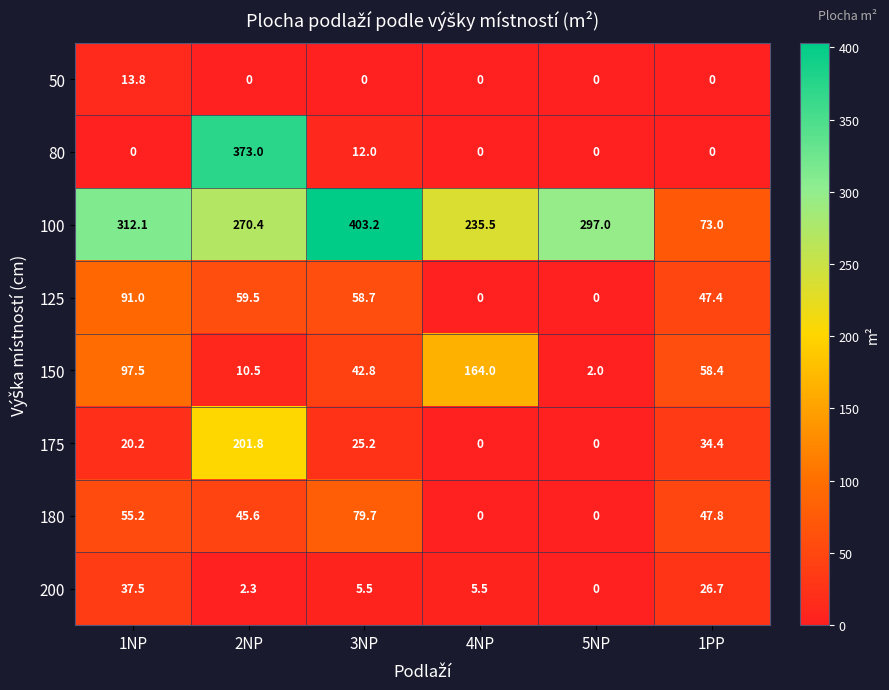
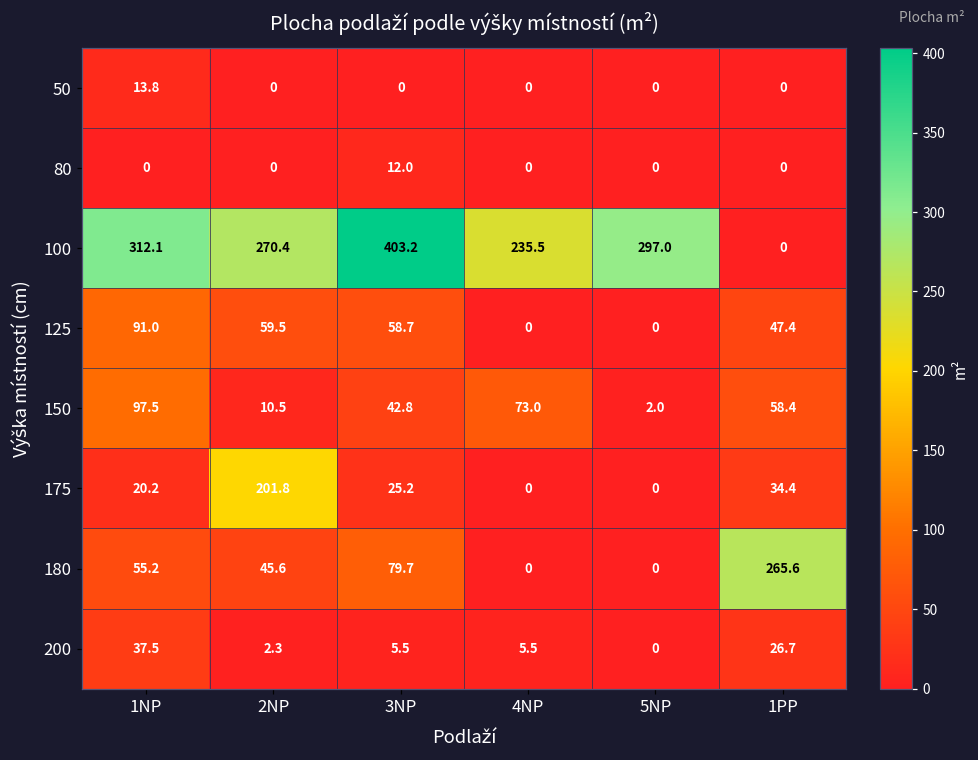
  {
    "50": {
      "1NP": 13.8,
      "2NP": 0,
      "3NP": 0,
      "4NP": 0,
      "5NP": 0,
      "1PP": 0
    },
    "80": {
      "1NP": 0,
-     "2NP": 373.0,
+     "2NP": 0,
      "3NP": 12.0,
      "4NP": 0,
      "5NP": 0,
      "1PP": 0
    },
    "100": {
      "1NP": 312.1,
      "2NP": 270.4,
      "3NP": 403.2,
      "4NP": 235.5,
      "5NP": 297.0,
-     "1PP": 73.0
+     "1PP": 0
    },
    "125": {
      "1NP": 91.0,
      "2NP": 59.5,
      "3NP": 58.7,
      "4NP": 0,
      "5NP": 0,
      "1PP": 47.4
    },
    "150": {
      "1NP": 97.5,
      "2NP": 10.5,
      "3NP": 42.8,
-     "4NP": 164.0,
+     "4NP": 73.0,
      "5NP": 2.0,
      "1PP": 58.4
    },
    "175": {
      "1NP": 20.2,
      "2NP": 201.8,
      "3NP": 25.2,
      "4NP": 0,
      "5NP": 0,
      "1PP": 34.4
    },
    "180": {
      "1NP": 55.2,
      "2NP": 45.6,
      "3NP": 79.7,
      "4NP": 0,
      "5NP": 0,
-     "1PP": 47.8
+     "1PP": 265.6
    },
    "200": {
      "1NP": 37.5,
      "2NP": 2.3,
      "3NP": 5.5,
      "4NP": 5.5,
      "5NP": 0,
      "1PP": 26.7
    }
  }
